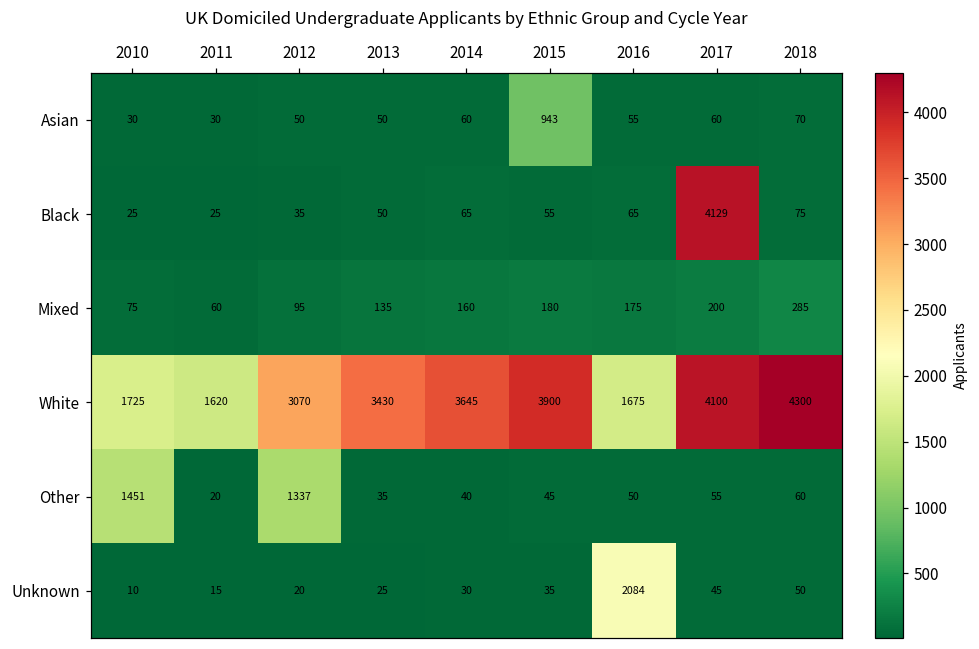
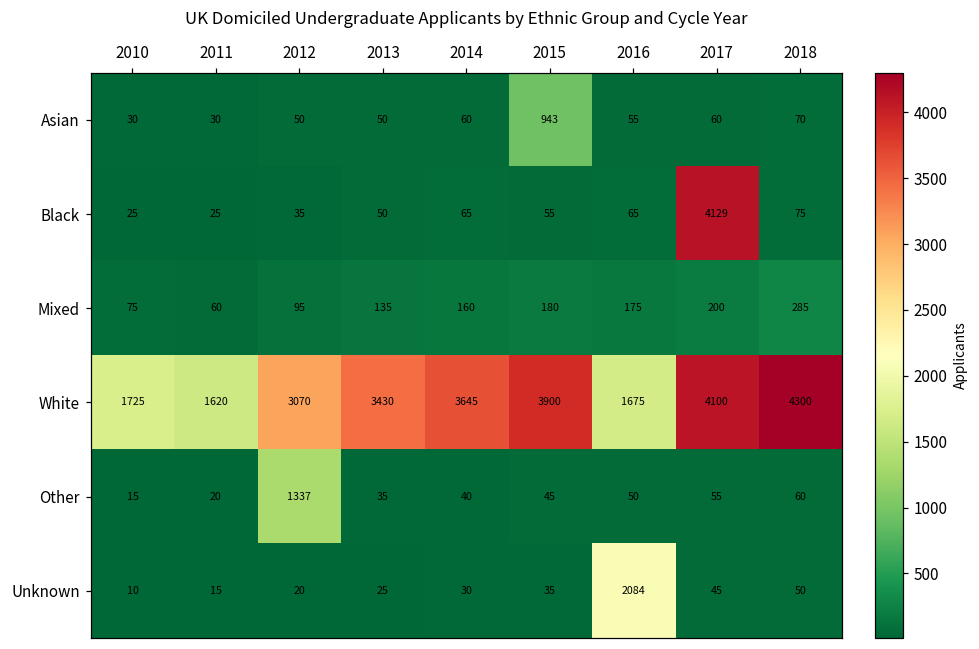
  {
    "Asian": {
      "2010": 30,
      "2011": 30,
      "2012": 50,
      "2013": 50,
      "2014": 60,
      "2015": 943,
      "2016": 55,
      "2017": 60,
      "2018": 70
    },
    "Black": {
      "2010": 25,
      "2011": 25,
      "2012": 35,
      "2013": 50,
      "2014": 65,
      "2015": 55,
      "2016": 65,
      "2017": 4129,
      "2018": 75
    },
    "Mixed": {
      "2010": 75,
      "2011": 60,
      "2012": 95,
      "2013": 135,
      "2014": 160,
      "2015": 180,
      "2016": 175,
      "2017": 200,
      "2018": 285
    },
    "White": {
      "2010": 1725,
      "2011": 1620,
      "2012": 3070,
      "2013": 3430,
      "2014": 3645,
      "2015": 3900,
      "2016": 1675,
      "2017": 4100,
      "2018": 4300
    },
    "Other": {
-     "2010": 1451,
+     "2010": 15,
      "2011": 20,
      "2012": 1337,
      "2013": 35,
      "2014": 40,
      "2015": 45,
      "2016": 50,
      "2017": 55,
      "2018": 60
    },
    "Unknown": {
      "2010": 10,
      "2011": 15,
      "2012": 20,
      "2013": 25,
      "2014": 30,
      "2015": 35,
      "2016": 2084,
      "2017": 45,
      "2018": 50
    }
  }
